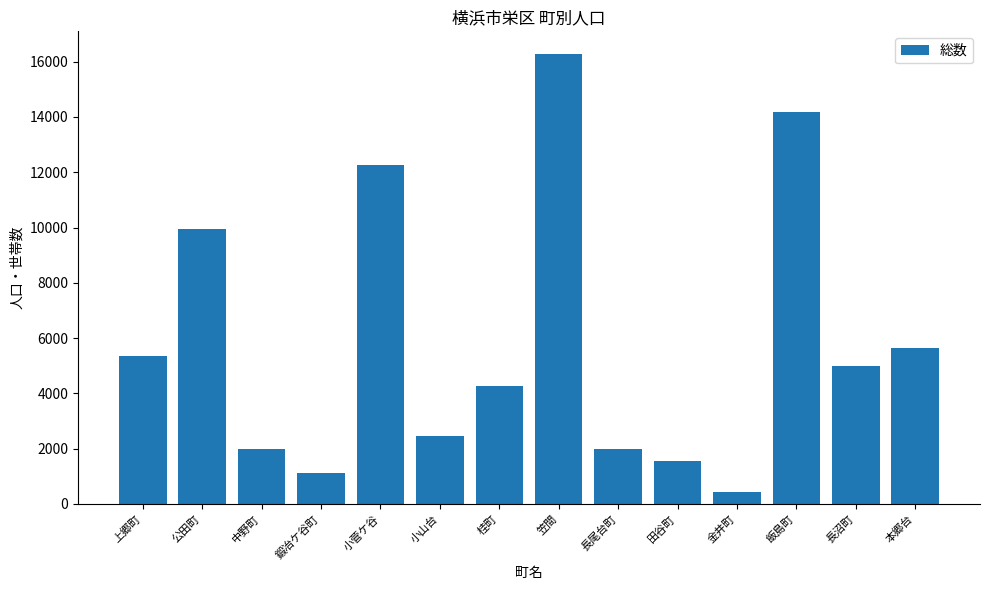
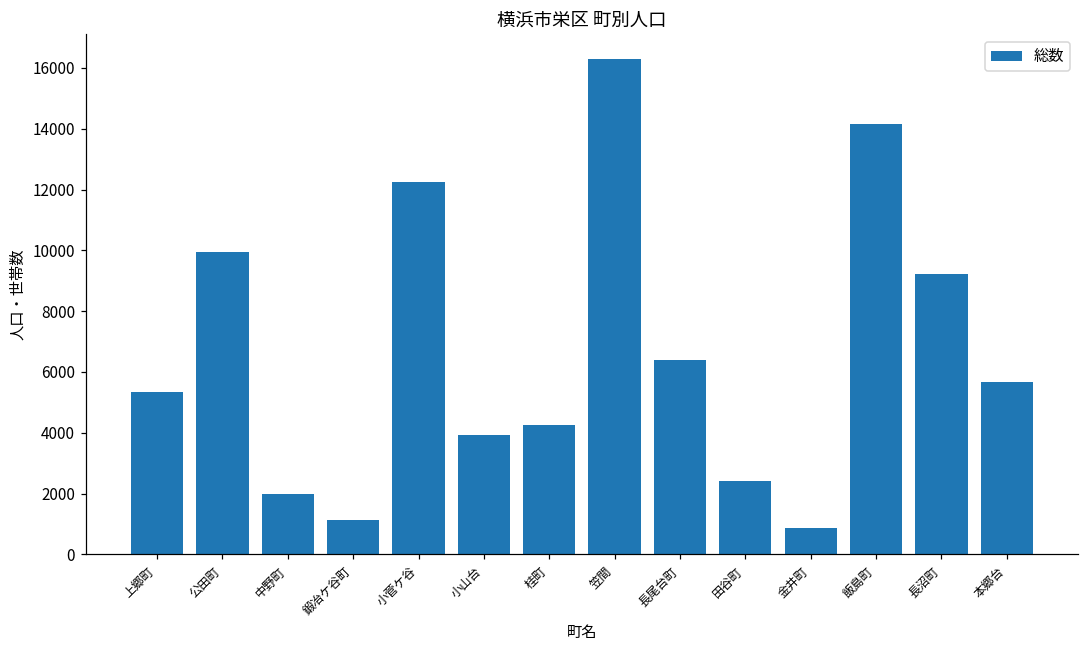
  {
    "上郷町": 5300,
    "公田町": 10000,
    "中野町": 2000,
    "鍛冶ケ谷町": 1100,
    "小菅ケ谷": 12300,
-   "小山台": 2500,
+   "小山台": 3900,
    "桂町": 4300,
    "笠間": 16300,
-   "長尾台町": 2000,
-   "田谷町": 1600,
-   "金井町": 400,
+   "長尾台町": 6400,
+   "田谷町": 2400,
+   "金井町": 900,
    "飯島町": 14200,
-   "長沼町": 5000,
+   "長沼町": 9200,
    "本郷台": 5700
  }
